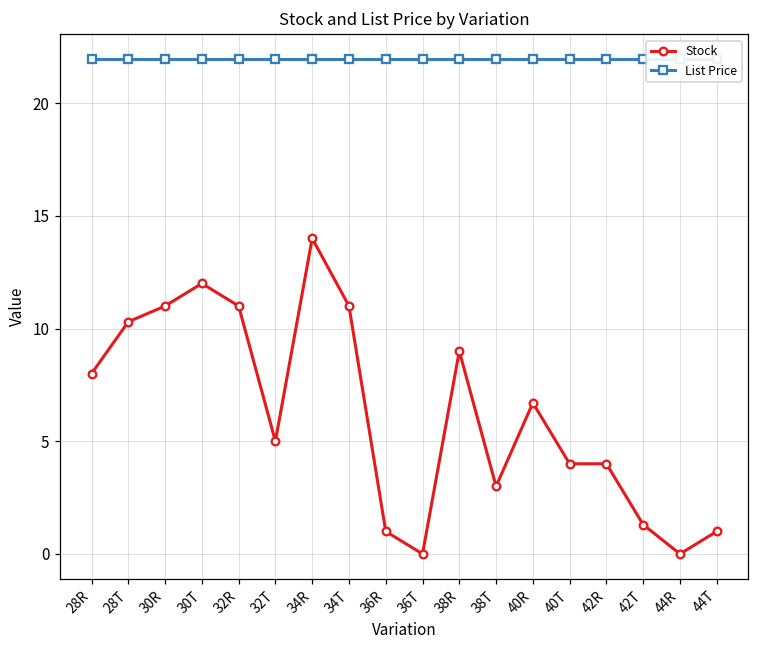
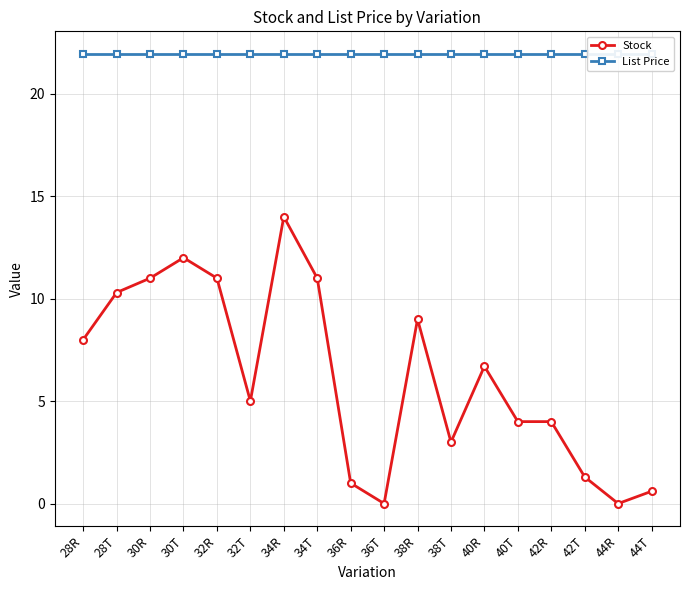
  {
    "Stock": {
      "28R": 8.0,
      "28T": 10.3,
      "30R": 11.0,
      "30T": 12.0,
      "32R": 11.0,
      "32T": 5.0,
      "34R": 14.0,
      "34T": 11.0,
      "36R": 1.0,
      "36T": 0.0,
      "38R": 9.0,
      "38T": 3.0,
      "40R": 6.7,
      "40T": 4.0,
      "42R": 4.0,
      "42T": 1.3,
      "44R": 0.0,
-     "44T": 1.0
+     "44T": 0.6
    },
    "List Price": {
      "28R": 22.0,
      "28T": 22.0,
      "30R": 22.0,
      "30T": 22.0,
      "32R": 22.0,
      "32T": 22.0,
      "34R": 22.0,
      "34T": 22.0,
      "36R": 22.0,
      "36T": 22.0,
      "38R": 22.0,
      "38T": 22.0,
      "40R": 22.0,
      "40T": 22.0,
      "42R": 22.0,
      "42T": 22.0
    }
  }
